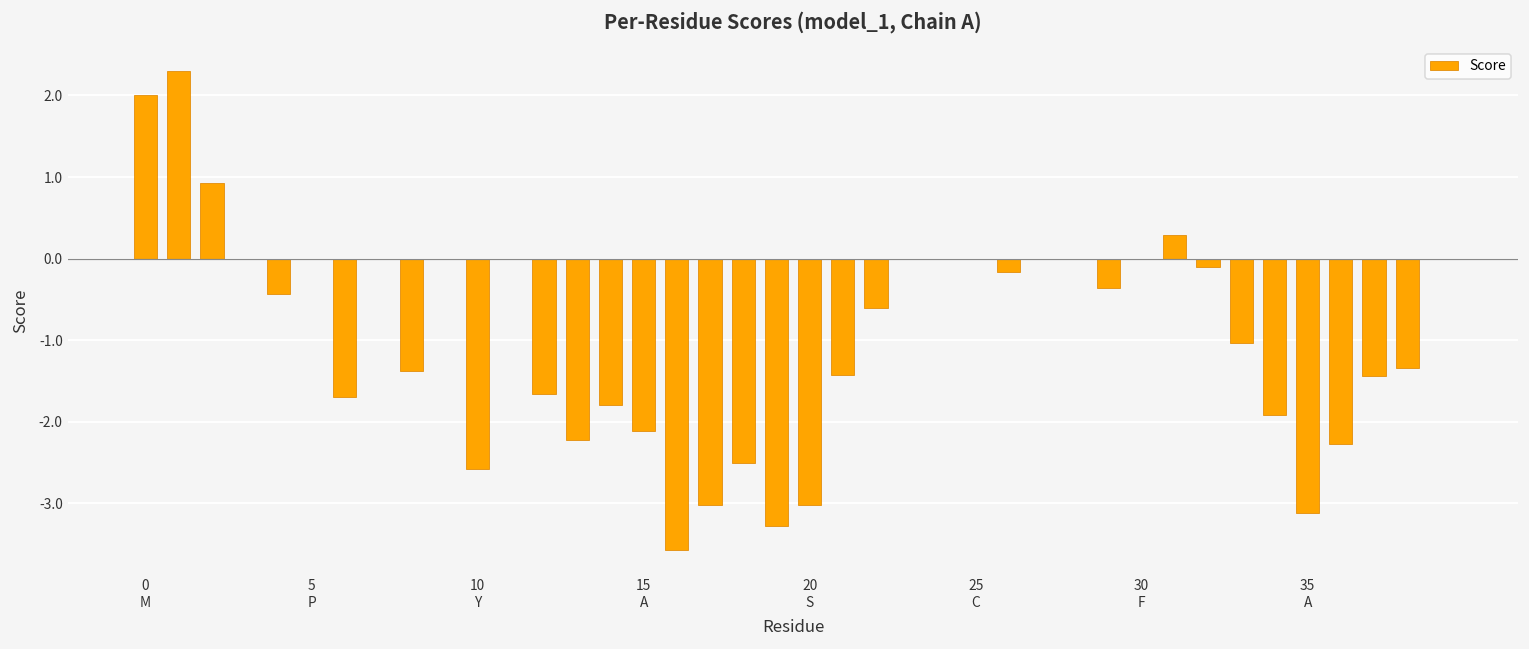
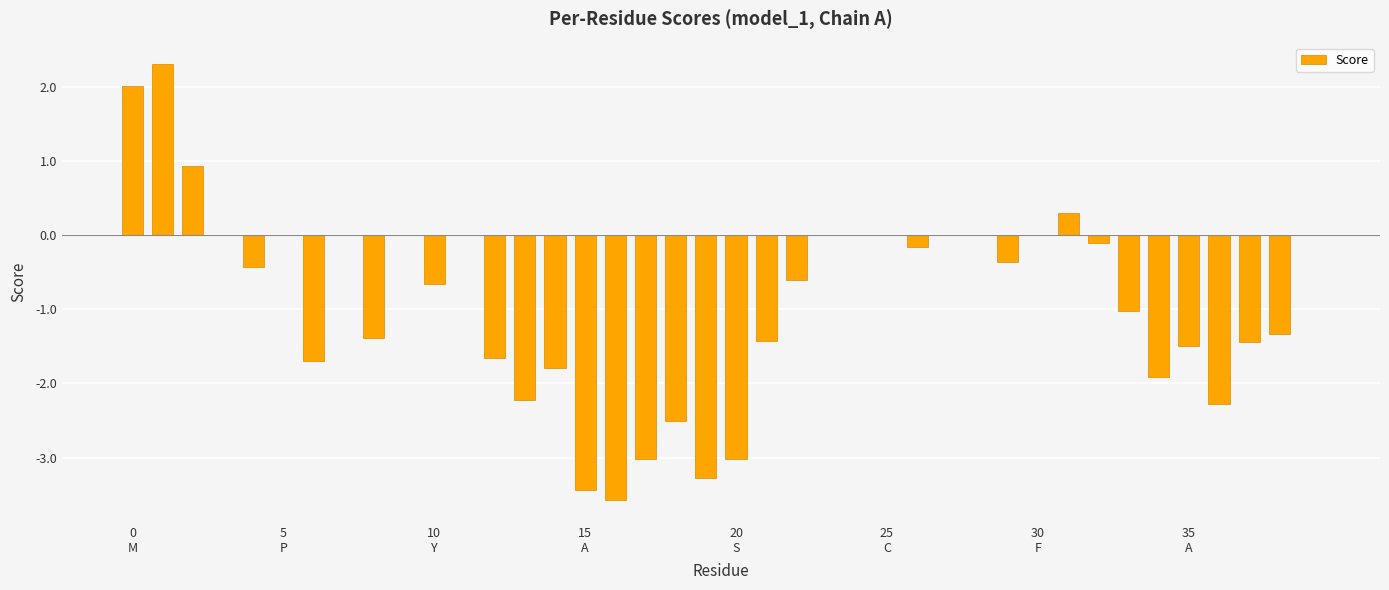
  {
    "0 M": 2.0,
    "5 P": 0.0,
-   "10 Y": -2.6,
-   "15 A": -2.1,
+   "10 Y": -0.7,
+   "15 A": -3.4,
    "20 S": -3.0,
    "25 C": 0.0,
    "30 F": 0.0,
-   "35 A": -3.1
+   "35 A": -1.5
  }
